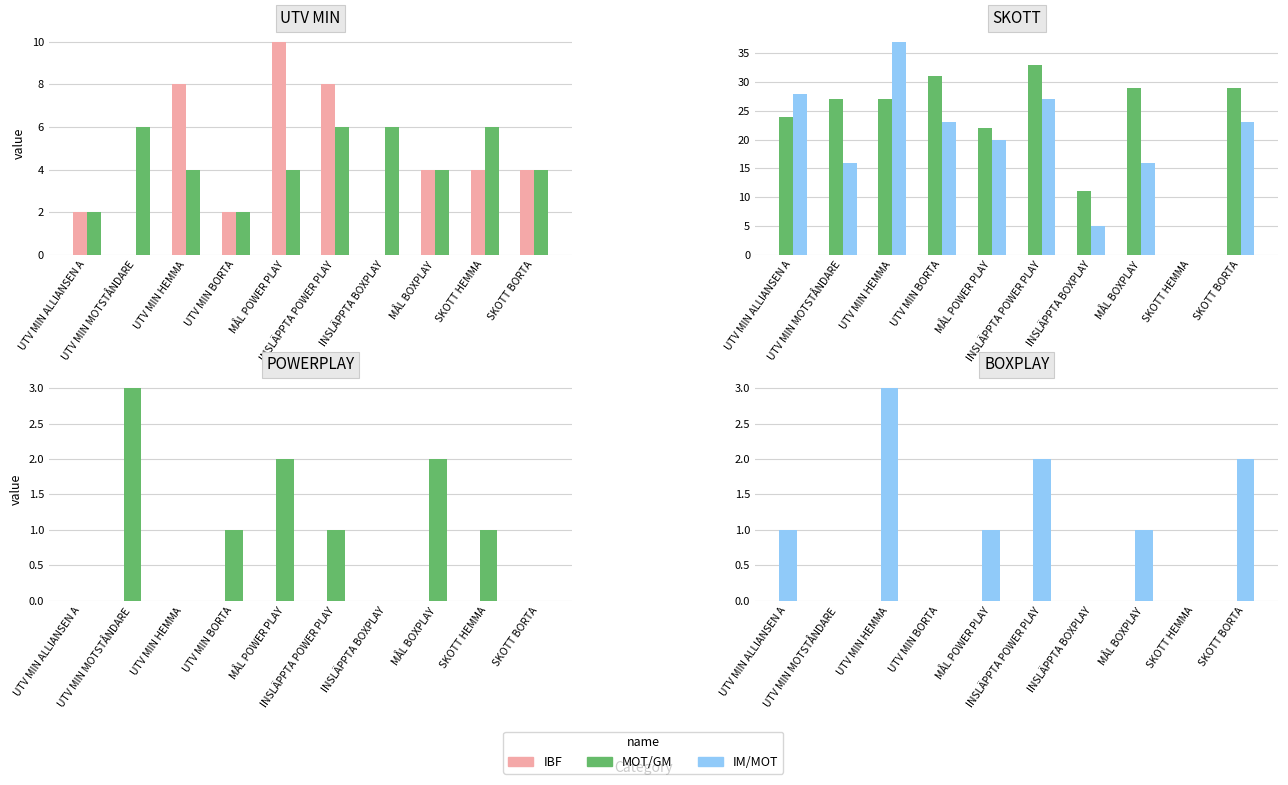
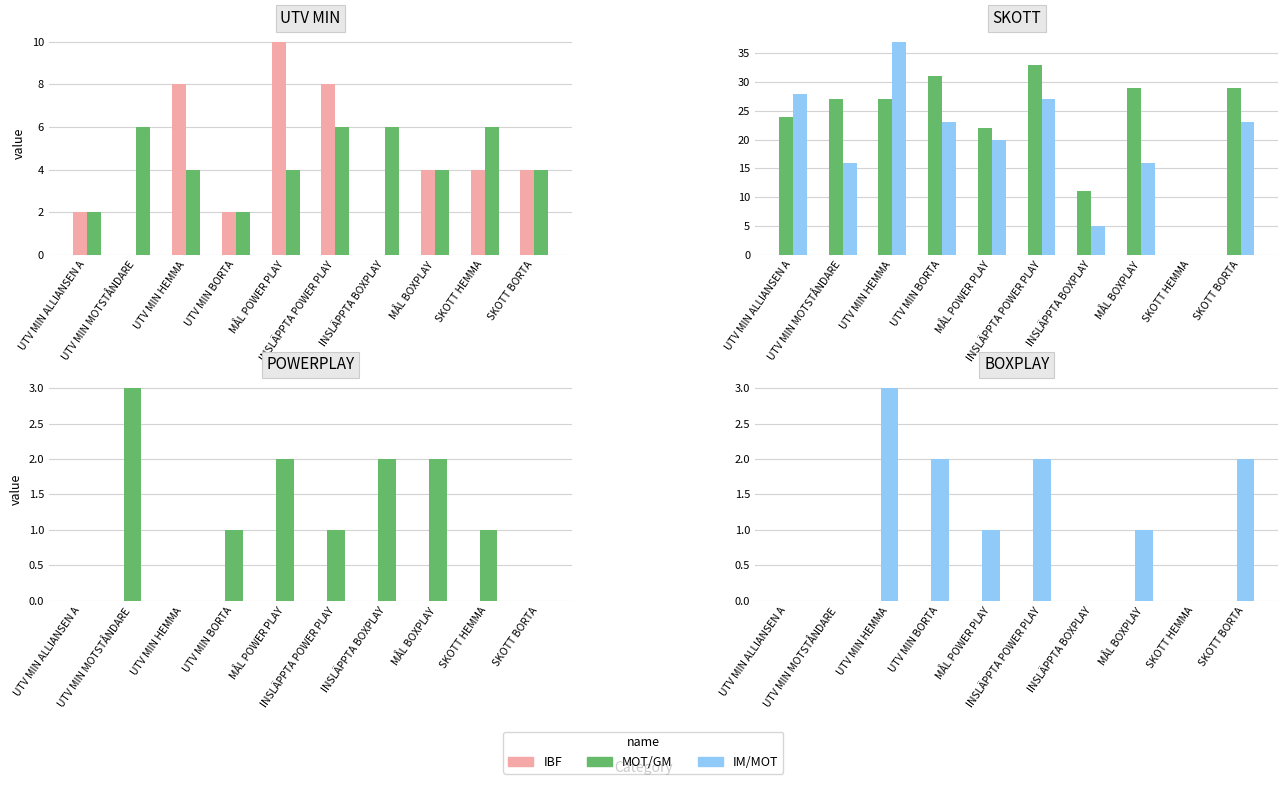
  {
    "POWERPLAY": {
      "UTV MIN ALLIANSEN A": 0,
      "UTV MIN MOTSTÅNDARE": 3,
      "UTV MIN HEMMA": 0,
      "UTV MIN BORTA": 1,
      "MÅL POWER PLAY": 2,
      "INSLÄPPTA POWER PLAY": 1,
-     "INSLÄPPTA BOXPLAY": 0,
+     "INSLÄPPTA BOXPLAY": 2,
      "MÅL BOXPLAY": 2,
      "SKOTT HEMMA": 1,
      "SKOTT BORTA": 0
    },
    "BOXPLAY": {
-     "UTV MIN ALLIANSEN A": 1,
+     "UTV MIN ALLIANSEN A": 0,
      "UTV MIN MOTSTÅNDARE": 0,
      "UTV MIN HEMMA": 3,
-     "UTV MIN BORTA": 0,
+     "UTV MIN BORTA": 2,
      "MÅL POWER PLAY": 1,
      "INSLÄPPTA POWER PLAY": 2,
      "INSLÄPPTA BOXPLAY": 0,
      "MÅL BOXPLAY": 1,
      "SKOTT HEMMA": 0,
      "SKOTT BORTA": 2
    }
  }
